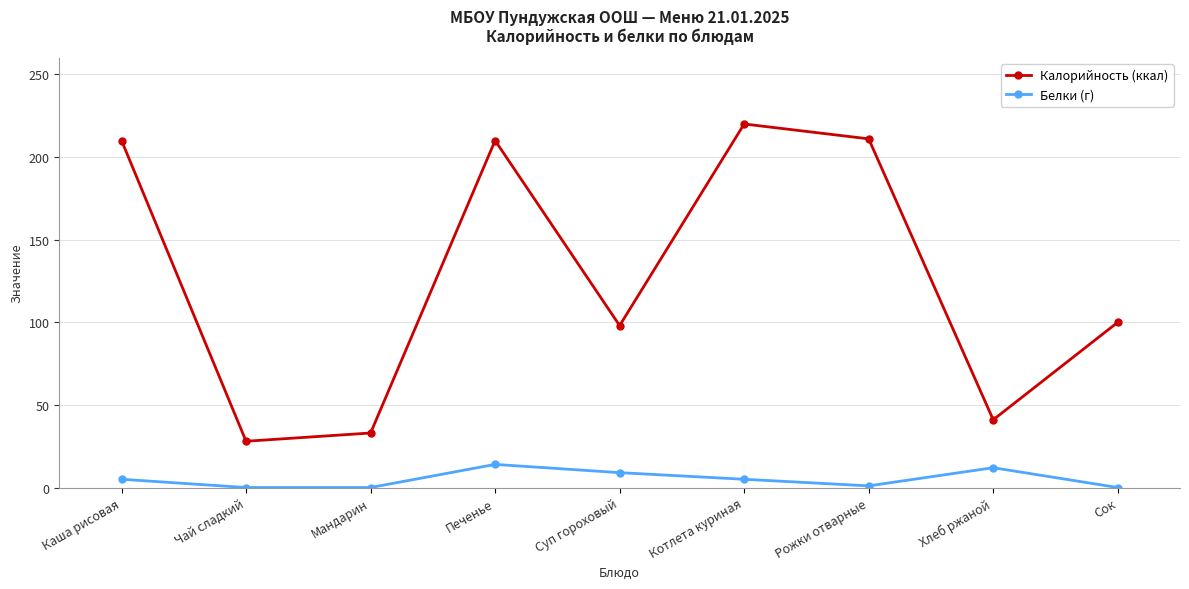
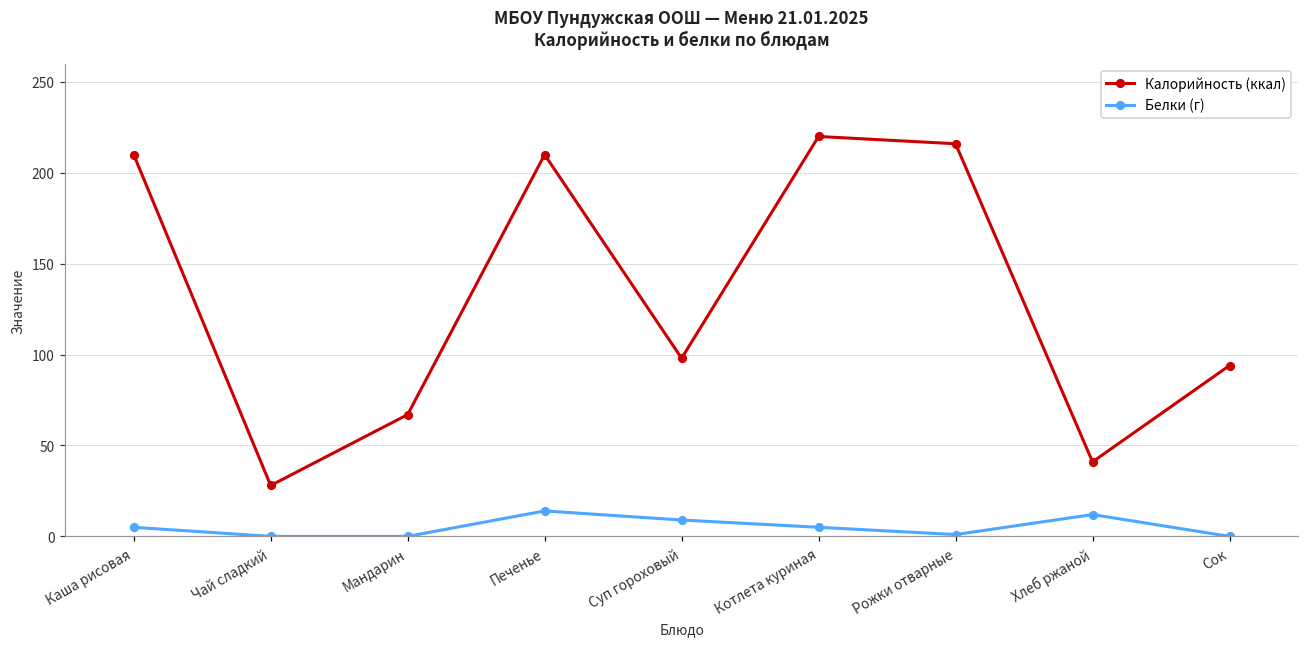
  {
    "Калорийность (ккал)": {
      "Каша рисовая": 210,
      "Чай сладкий": 28,
-     "Мандарин": 33,
+     "Мандарин": 67,
      "Печенье": 210,
      "Суп гороховый": 98,
      "Котлета куриная": 220,
-     "Рожки отварные": 211,
+     "Рожки отварные": 216,
      "Хлеб ржаной": 41,
-     "Сок": 100
+     "Сок": 94
    },
    "Белки (г)": {
      "Каша рисовая": 5,
      "Чай сладкий": 0,
      "Мандарин": 0,
      "Печенье": 14,
      "Суп гороховый": 9,
      "Котлета куриная": 5,
      "Рожки отварные": 1,
      "Хлеб ржаной": 12,
      "Сок": 0
    }
  }
